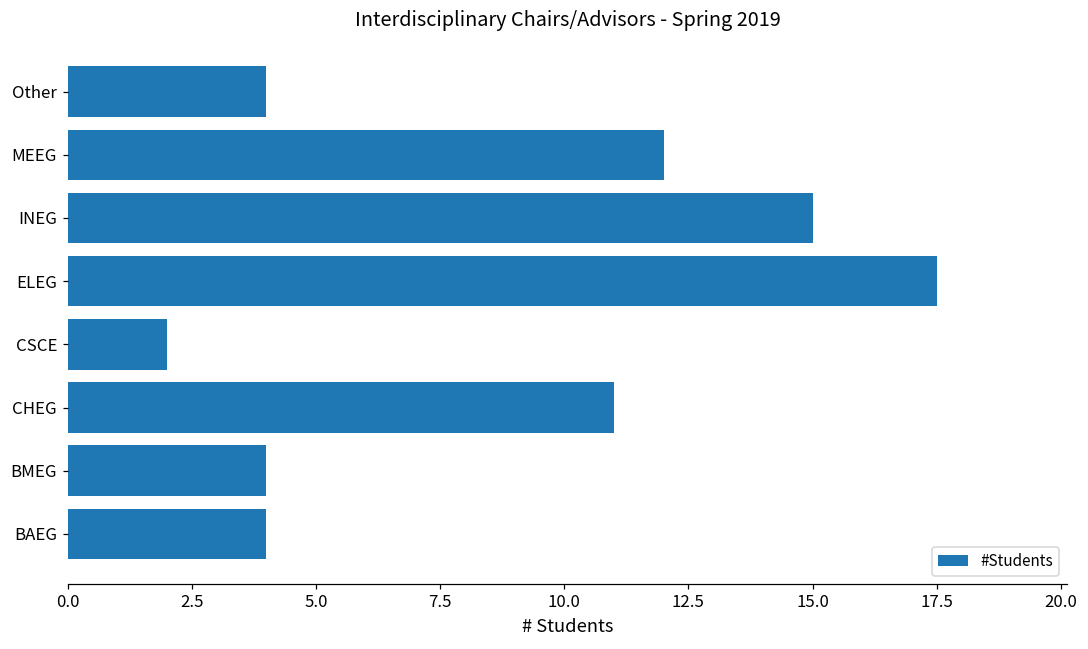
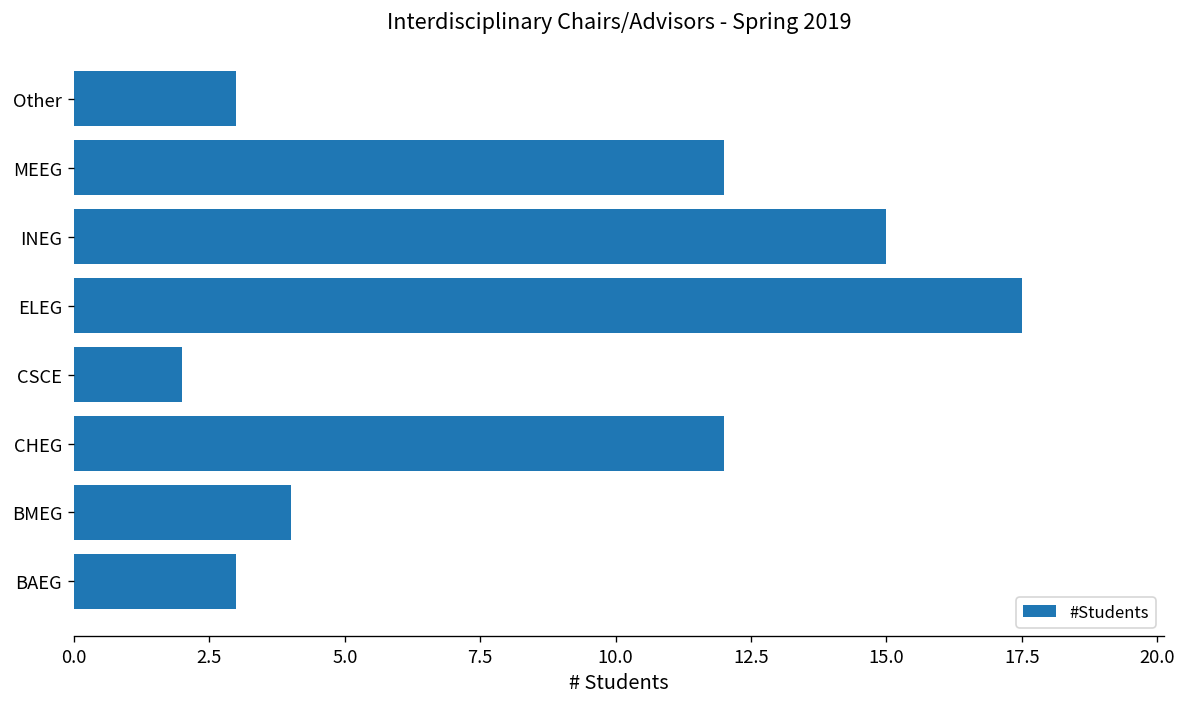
  {
-   "Other": 4,
+   "Other": 3,
    "MEEG": 12,
    "INEG": 15,
    "ELEG": 17.5,
    "CSCE": 2,
-   "CHEG": 11,
+   "CHEG": 12,
    "BMEG": 4,
-   "BAEG": 4
+   "BAEG": 3
  }
